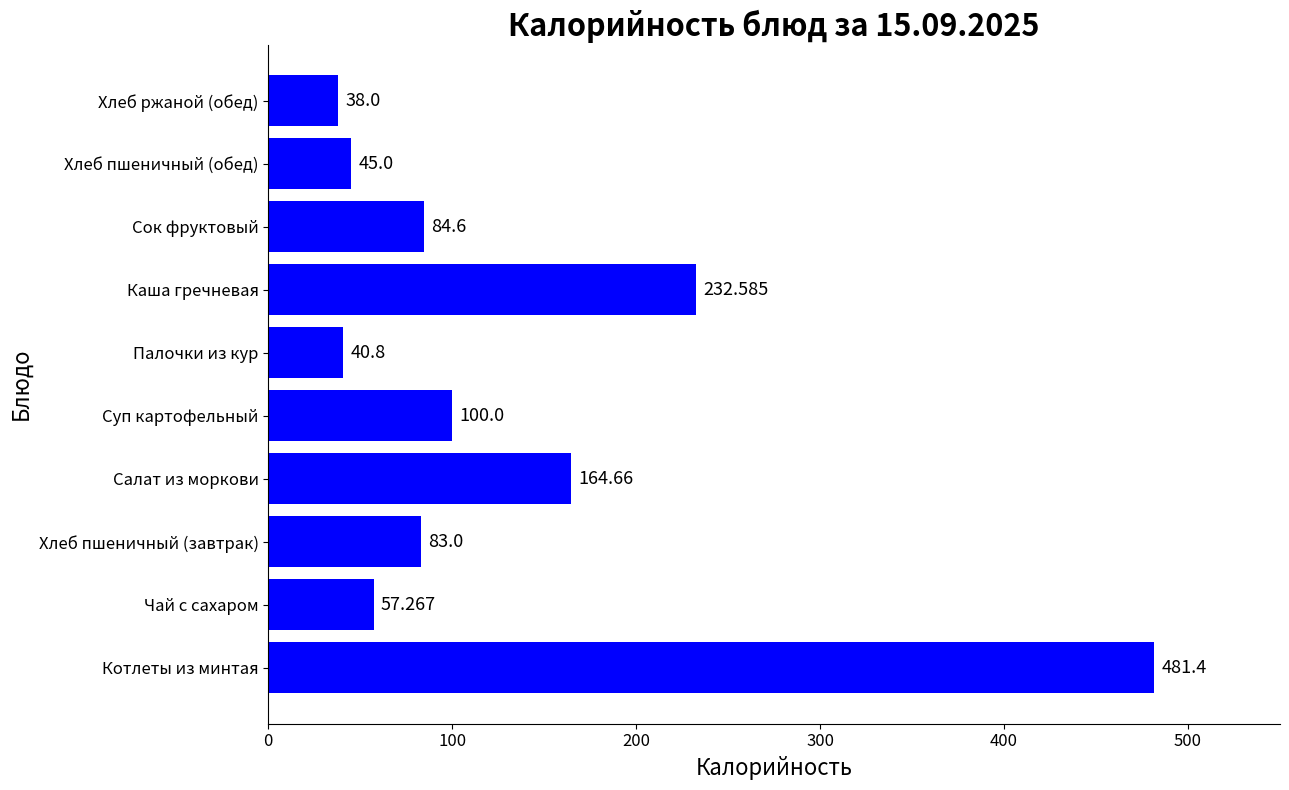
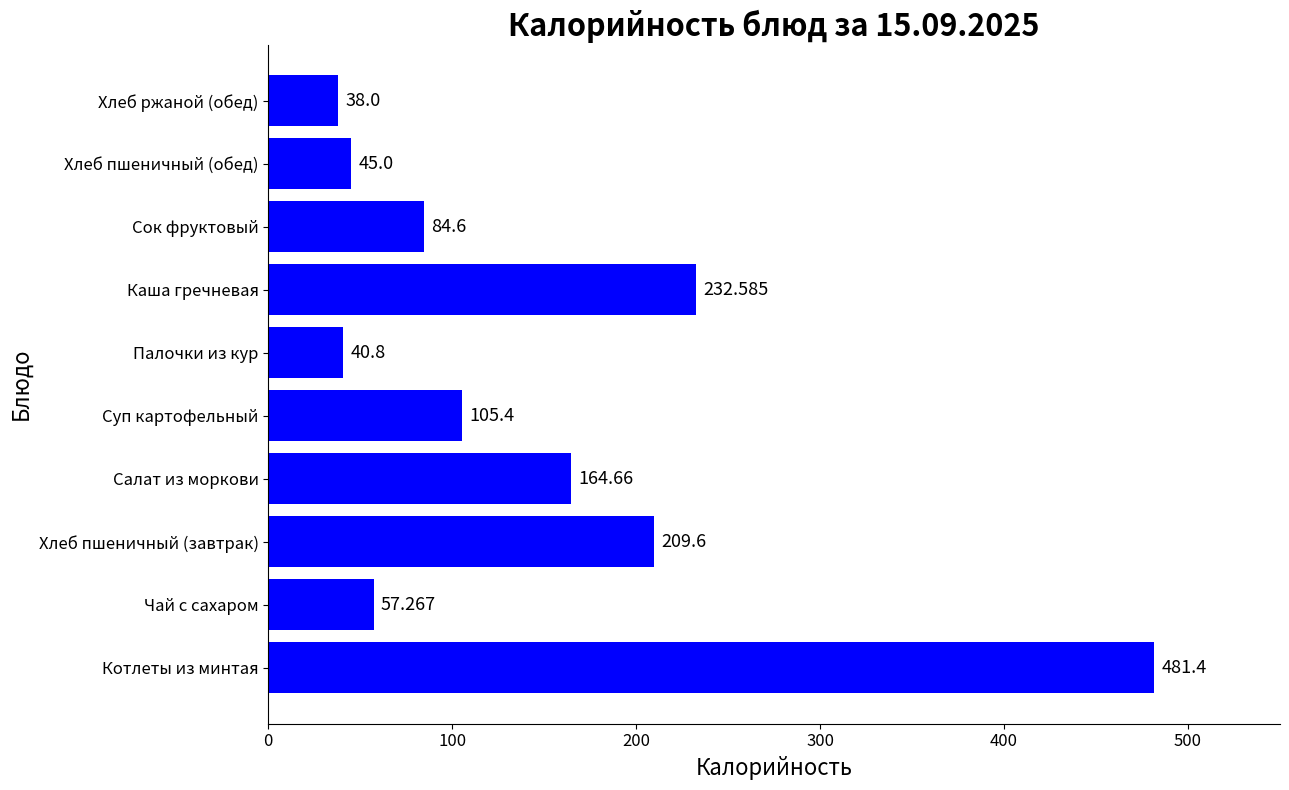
  {
    "Хлеб ржаной (обед)": 38.0,
    "Хлеб пшеничный (обед)": 45.0,
    "Сок фруктовый": 84.6,
    "Каша гречневая": 232.585,
    "Палочки из кур": 40.8,
-   "Суп картофельный": 100.0,
+   "Суп картофельный": 105.4,
    "Салат из моркови": 164.66,
-   "Хлеб пшеничный (завтрак)": 83.0,
+   "Хлеб пшеничный (завтрак)": 209.6,
    "Чай с сахаром": 57.267,
    "Котлеты из минтая": 481.4
  }
